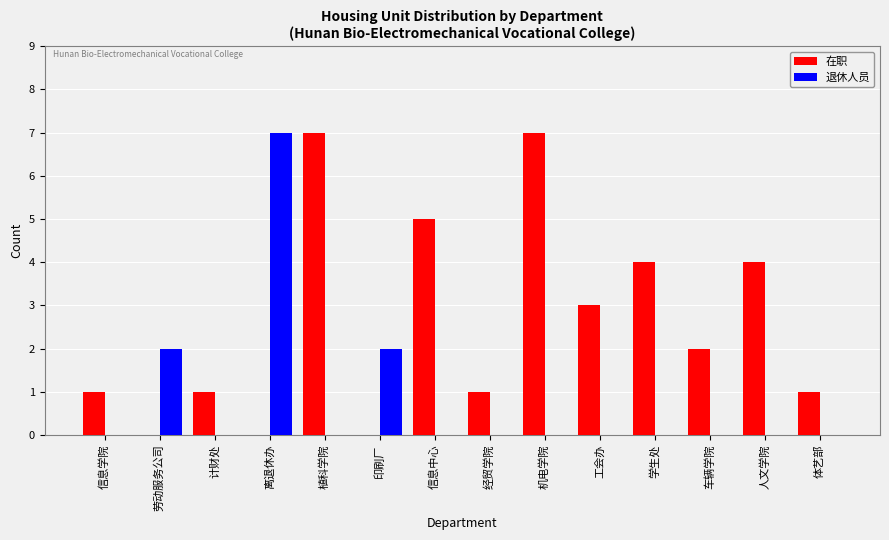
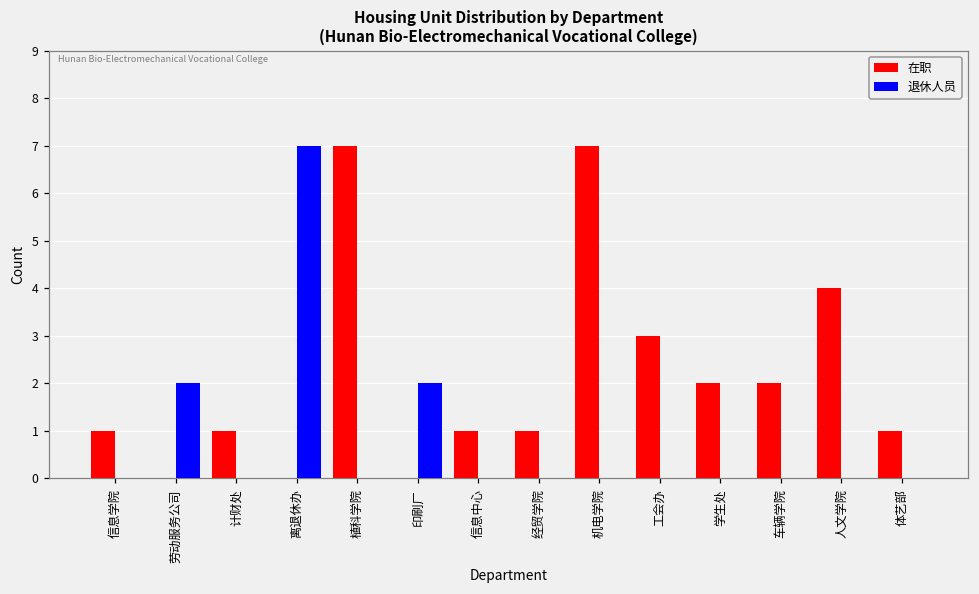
  {
    "在职": {
      "信息学院": 1,
      "劳动服务公司": 0,
      "计财处": 1,
      "离退休办": 0,
      "植科学院": 7,
      "印刷厂": 0,
-     "信息中心": 5,
+     "信息中心": 1,
      "经贸学院": 1,
      "机电学院": 7,
      "工会办": 3,
-     "学生处": 4,
+     "学生处": 2,
      "车辆学院": 2,
      "人文学院": 4,
      "体艺部": 1
    },
    "退休人员": {
      "信息学院": 0,
      "劳动服务公司": 2,
      "计财处": 0,
      "离退休办": 7,
      "植科学院": 0,
      "印刷厂": 2,
      "信息中心": 0,
      "经贸学院": 0,
      "机电学院": 0,
      "工会办": 0,
      "学生处": 0,
      "车辆学院": 0,
      "人文学院": 0,
      "体艺部": 0
    }
  }
